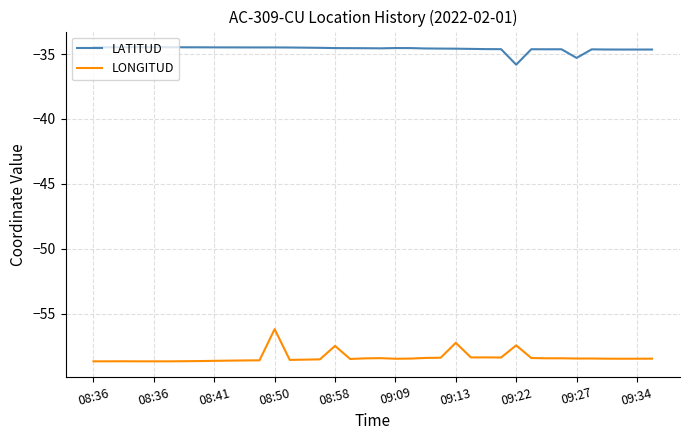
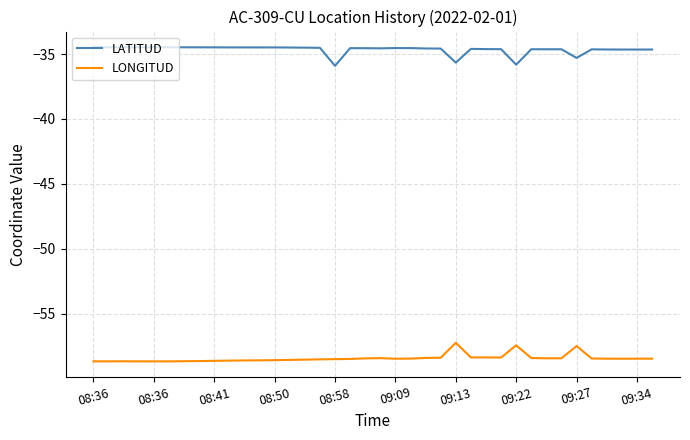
  {
    "LATITUD": {
      "08:41": -34.5,
      "08:50": -34.5,
-     "08:58": -34.5,
-     "09:13": -34.6,
+     "08:58": -35.9,
+     "09:13": -35.7,
      "09:22": -35.8,
      "09:27": -35.3,
      "09:34": -34.7
    },
    "LONGITUD": {
      "08:41": -58.6,
-     "08:50": -56.2,
-     "08:58": -57.5,
+     "08:50": -58.6,
+     "08:58": -58.5,
      "09:13": -57.2,
      "09:22": -57.4,
-     "09:27": -58.5,
+     "09:27": -57.5,
      "09:34": -58.5
    }
  }
